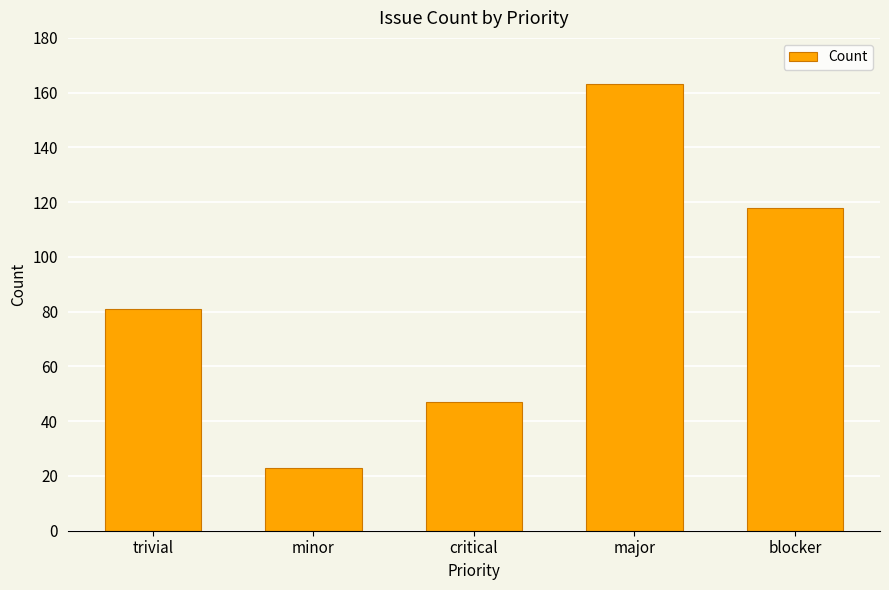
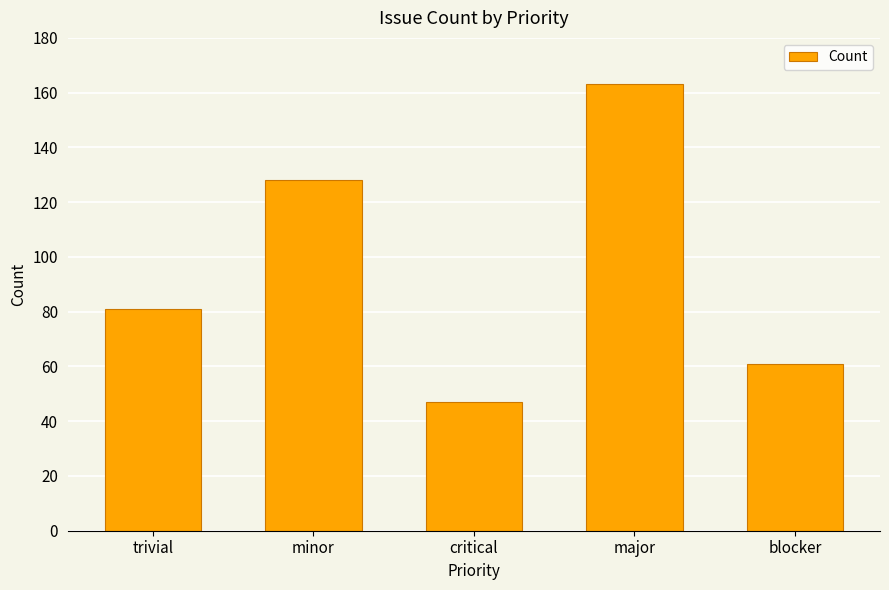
  {
    "trivial": 81,
-   "minor": 23,
+   "minor": 128,
    "critical": 47,
    "major": 163,
-   "blocker": 118
+   "blocker": 61
  }
